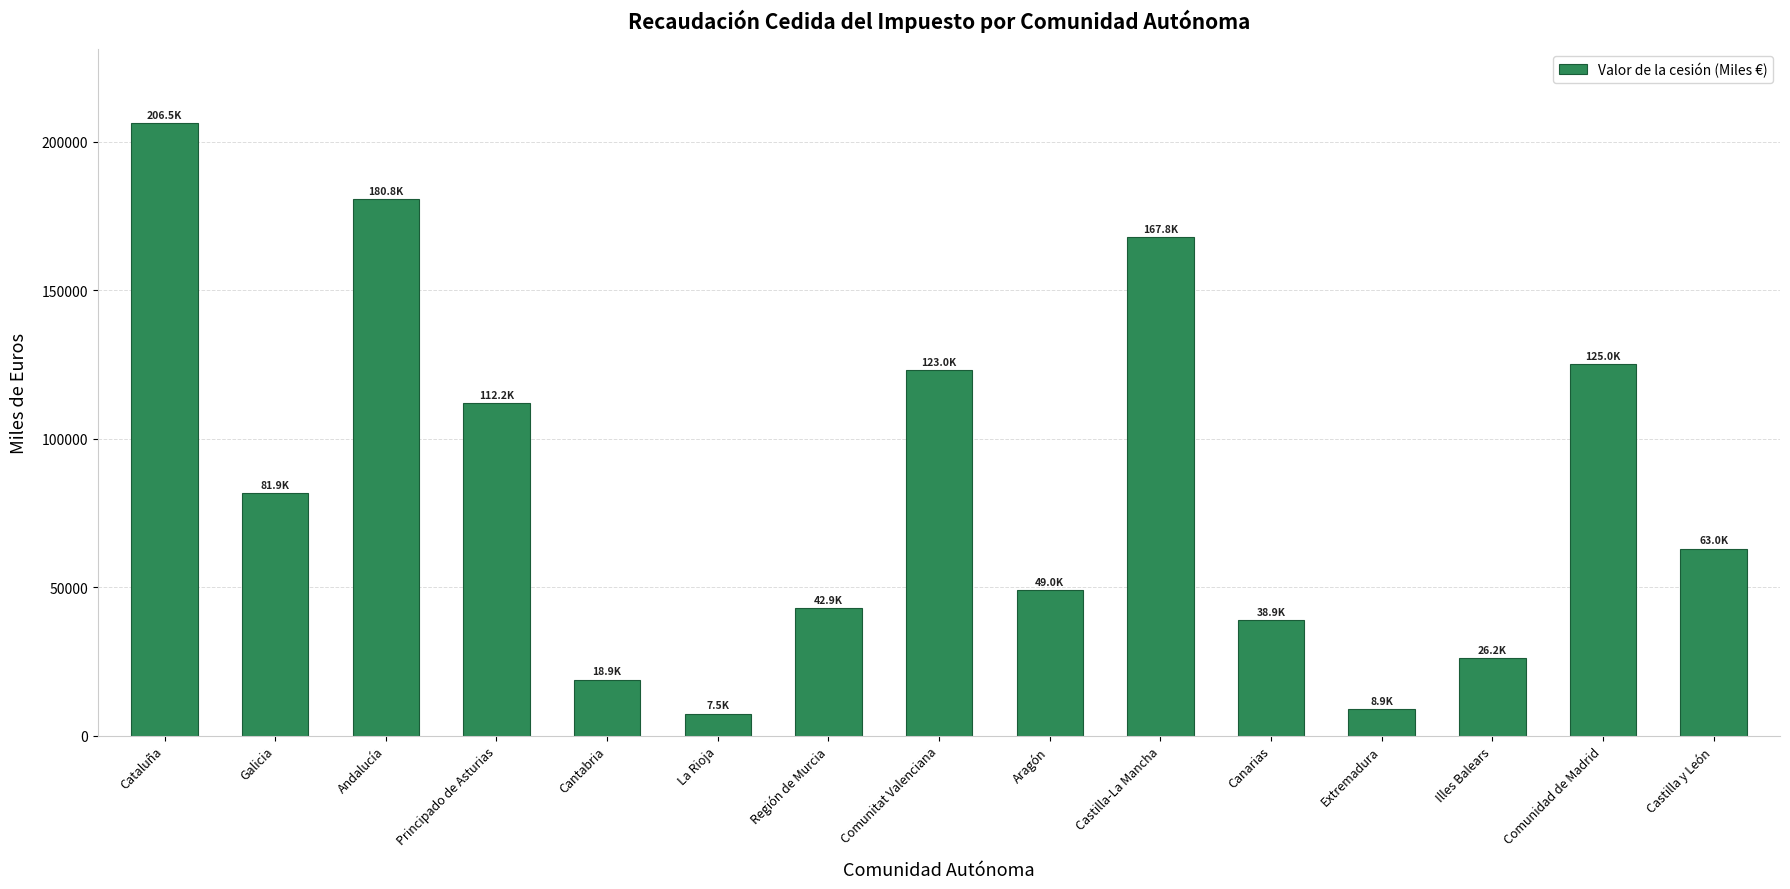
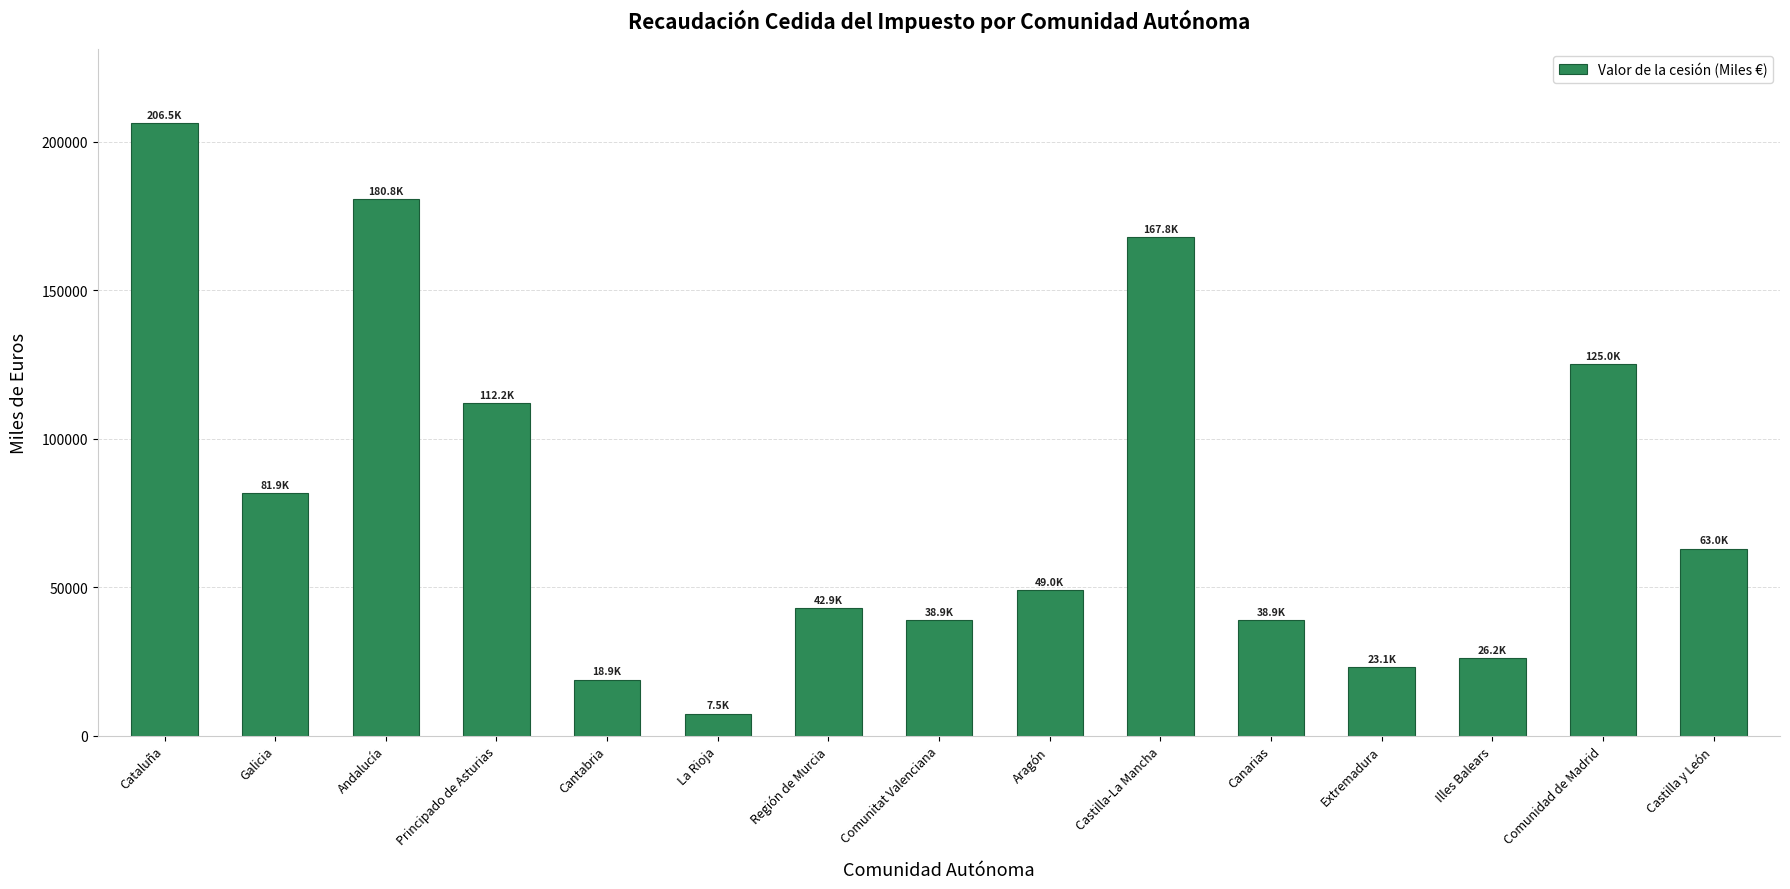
  {
    "Cataluña": "206.5K",
    "Galicia": "81.9K",
    "Andalucía": "180.8K",
    "Principado de Asturias": "112.2K",
    "Cantabria": "18.9K",
    "La Rioja": "7.5K",
    "Región de Murcia": "42.9K",
-   "Comunitat Valenciana": "123.0K",
+   "Comunitat Valenciana": "38.9K",
    "Aragón": "49.0K",
    "Castilla-La Mancha": "167.8K",
    "Canarias": "38.9K",
-   "Extremadura": "8.9K",
+   "Extremadura": "23.1K",
    "Illes Balears": "26.2K",
    "Comunidad de Madrid": "125.0K",
    "Castilla y León": "63.0K"
  }
